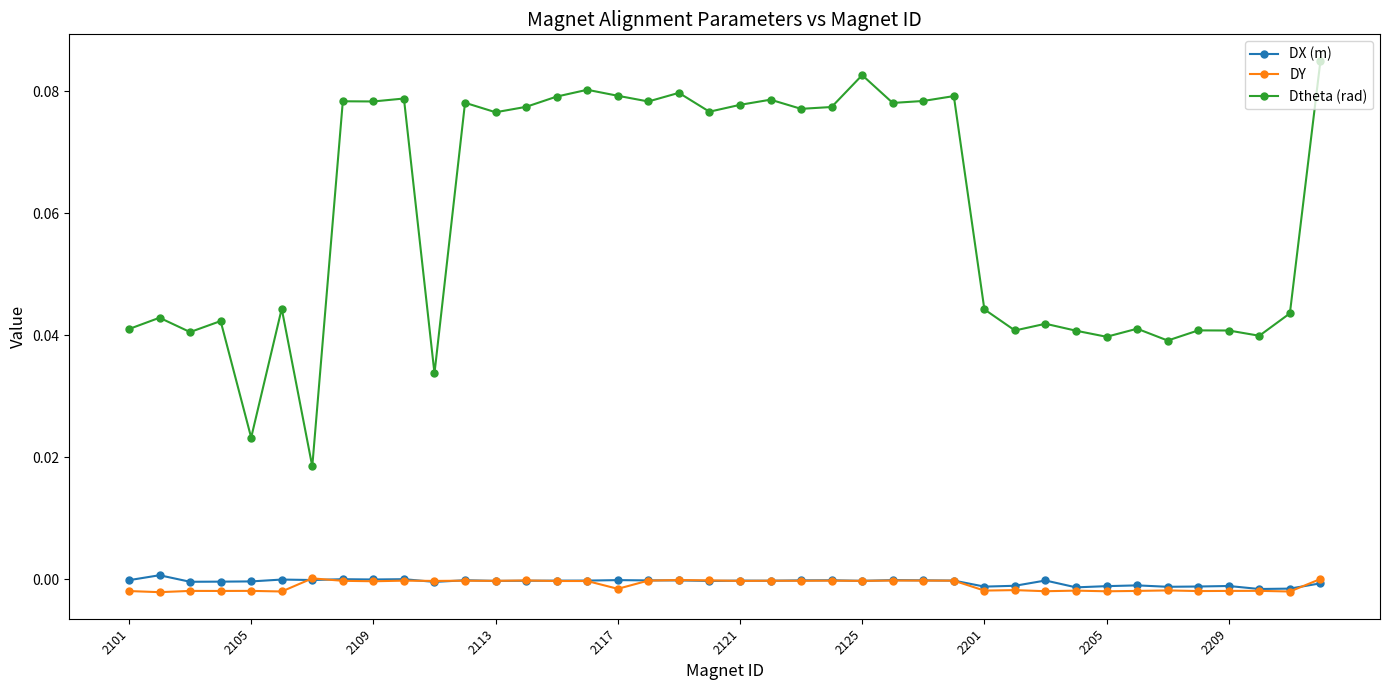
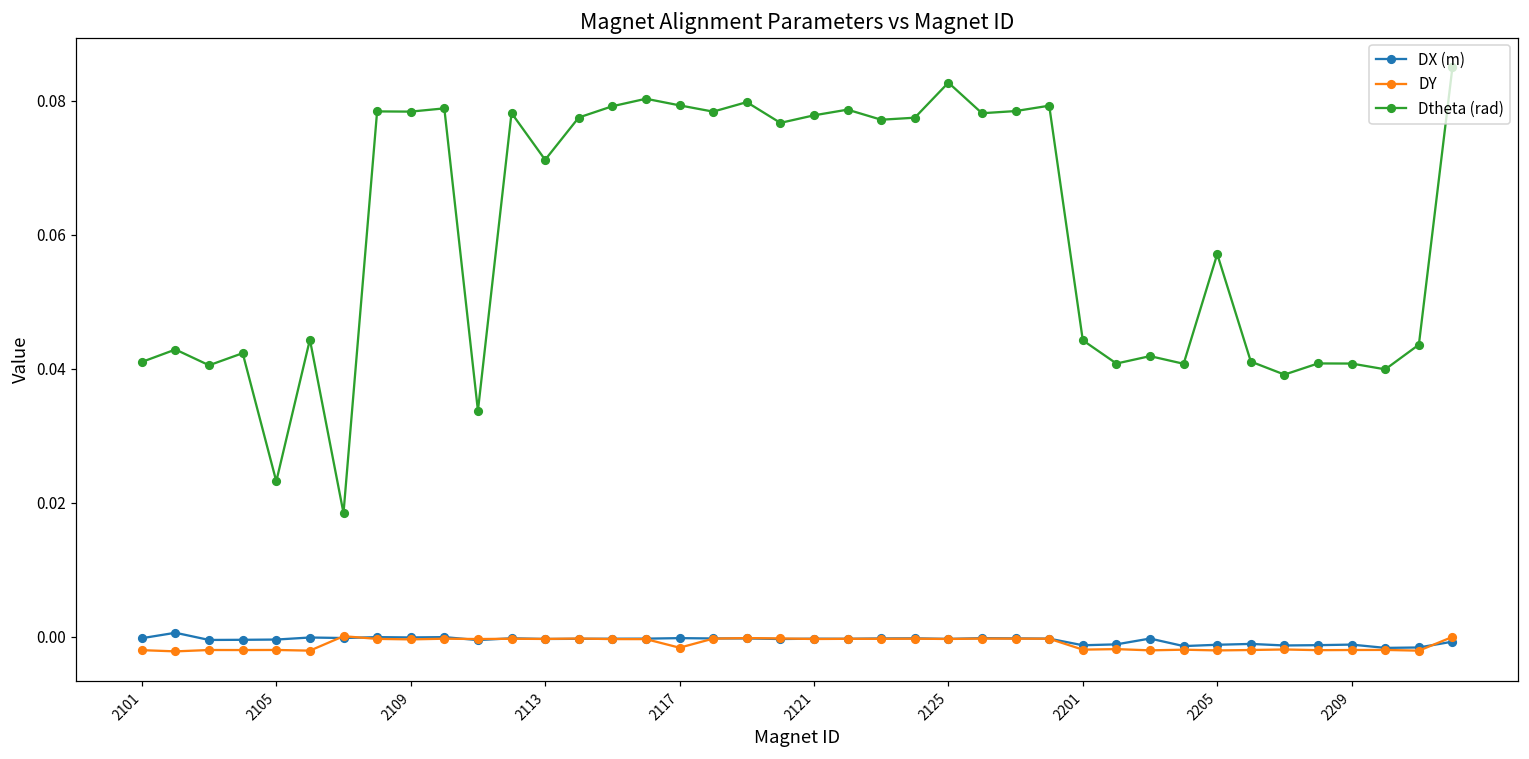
  {
    "DX (m)": {
      "2101": 0.000,
      "2105": 0.000,
      "2117": 0.000,
      "2201": -0.001,
      "2205": -0.001,
      "2209": -0.001
    },
    "DY": {
      "2101": -0.002,
      "2105": -0.002,
      "2117": -0.002,
      "2201": -0.002,
      "2205": -0.002,
      "2209": -0.002
    },
    "Dtheta (rad)": {
      "2101": 0.041,
      "2105": 0.023,
      "2109": 0.078,
-     "2113": 0.077,
+     "2113": 0.071,
      "2117": 0.079,
      "2121": 0.078,
      "2125": 0.083,
      "2201": 0.044,
-     "2205": 0.040,
+     "2205": 0.057,
      "2209": 0.041
    }
  }
